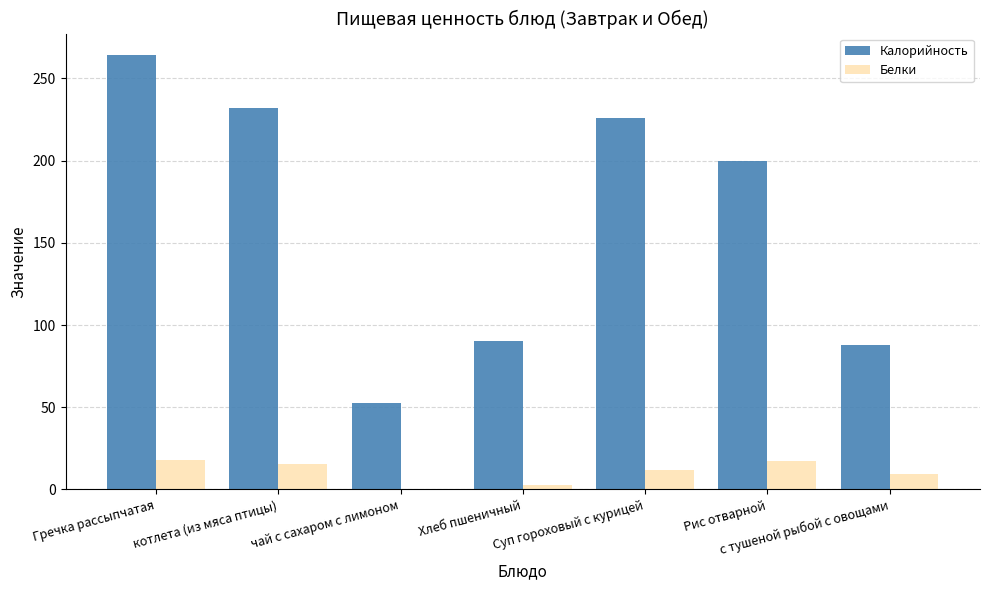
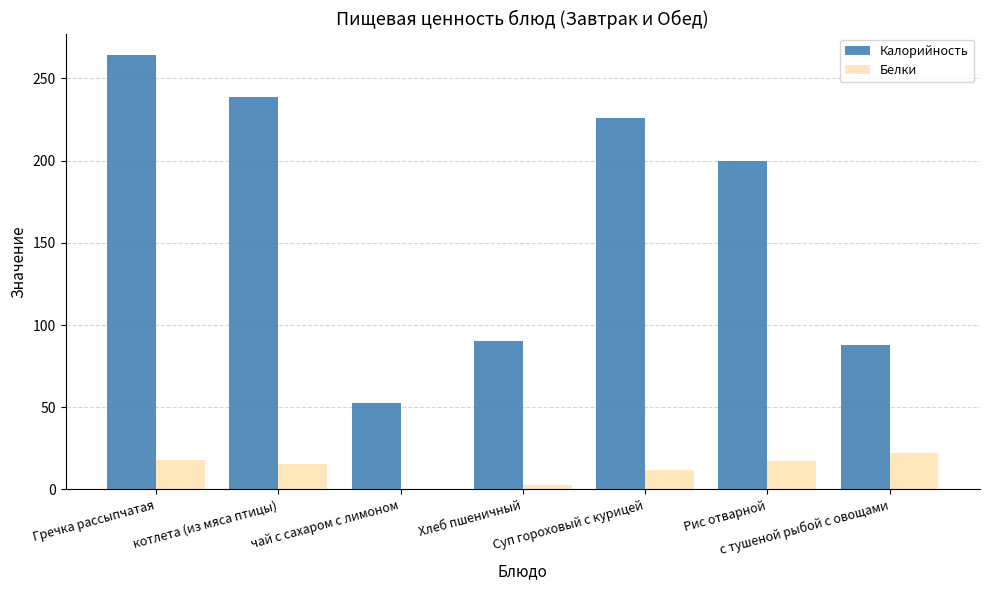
  {
    "Калорийность": {
      "Гречка рассыпчатая": 264,
-     "котлета (из мяса птицы)": 232,
+     "котлета (из мяса птицы)": 239,
      "чай с сахаром с лимоном": 53,
      "Хлеб пшеничный": 90,
      "Суп гороховый с курицей": 226,
      "Рис отварной": 200,
      "с тушеной рыбой с овощами": 88
    },
    "Белки": {
      "Гречка рассыпчатая": 18,
      "котлета (из мяса птицы)": 16,
      "Хлеб пшеничный": 3,
      "Суп гороховый с курицей": 12,
      "Рис отварной": 17,
-     "с тушеной рыбой с овощами": 9
+     "с тушеной рыбой с овощами": 22
    }
  }
